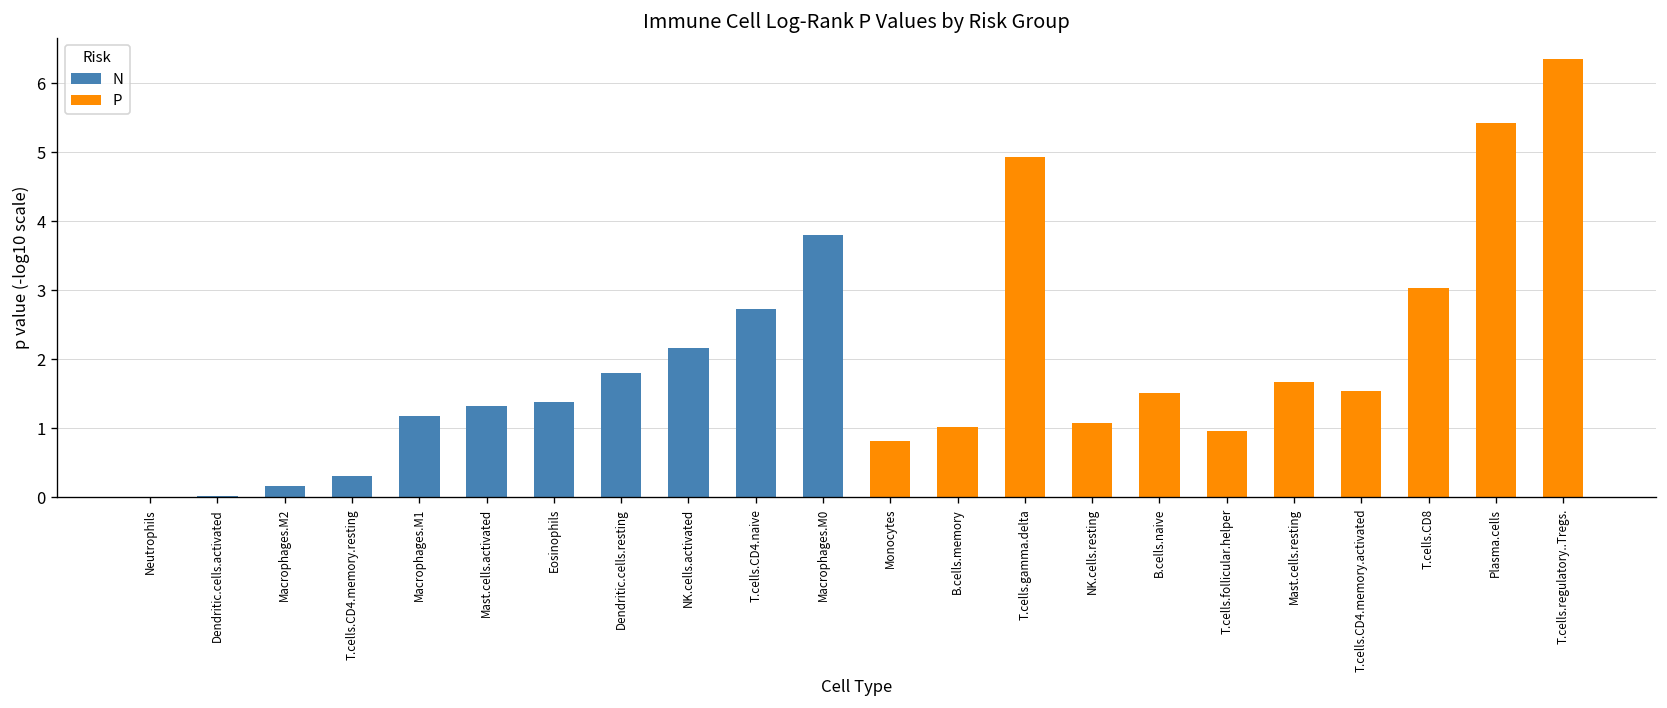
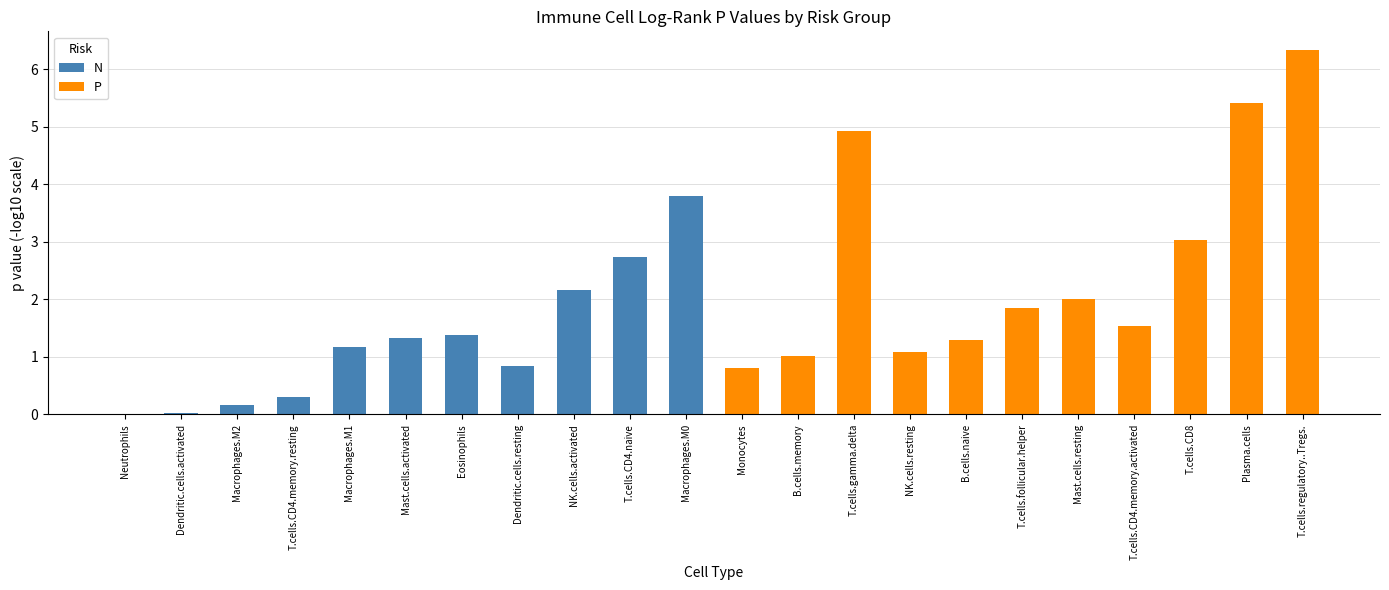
  {
    "N": {
      "Macrophages.M2": 0.2,
      "T.cells.CD4.memory.resting": 0.3,
      "Macrophages.M1": 1.2,
      "Mast.cells.activated": 1.3,
      "Eosinophils": 1.4,
-     "Dendritic.cells.resting": 1.8,
+     "Dendritic.cells.resting": 0.8,
      "NK.cells.activated": 2.2,
      "T.cells.CD4.naive": 2.7,
      "Macrophages.M0": 3.8
    },
    "P": {
      "Monocytes": 0.8,
      "B.cells.memory": 1.0,
      "T.cells.gamma.delta": 4.9,
      "NK.cells.resting": 1.1,
-     "B.cells.naive": 1.5,
-     "T.cells.follicular.helper": 1.0,
-     "Mast.cells.resting": 1.7,
+     "B.cells.naive": 1.3,
+     "T.cells.follicular.helper": 1.9,
+     "Mast.cells.resting": 2.0,
      "T.cells.CD4.memory.activated": 1.5,
      "T.cells.CD8": 3.0,
      "Plasma.cells": 5.4,
      "T.cells.regulatory..Tregs.": 6.3
    }
  }
